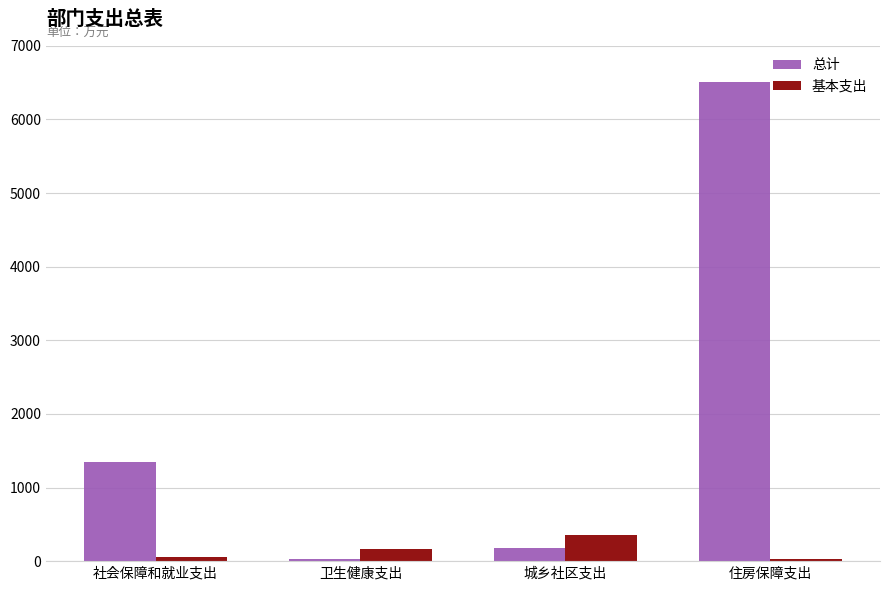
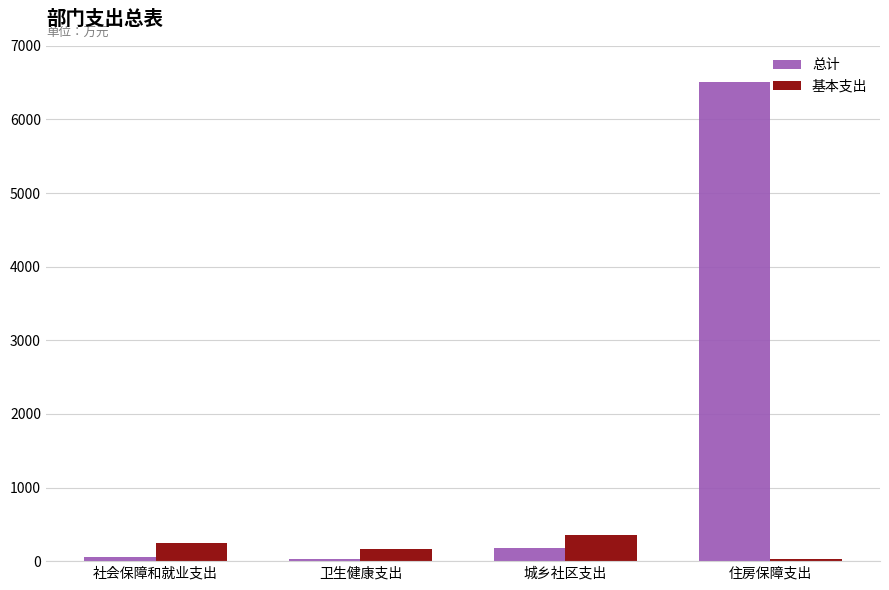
  {
    "总计": {
-     "社会保障和就业支出": 1300,
+     "社会保障和就业支出": 100,
      "城乡社区支出": 200,
      "住房保障支出": 6500
    },
    "基本支出": {
-     "社会保障和就业支出": 100,
+     "社会保障和就业支出": 200,
      "卫生健康支出": 200,
      "城乡社区支出": 300
    }
  }
